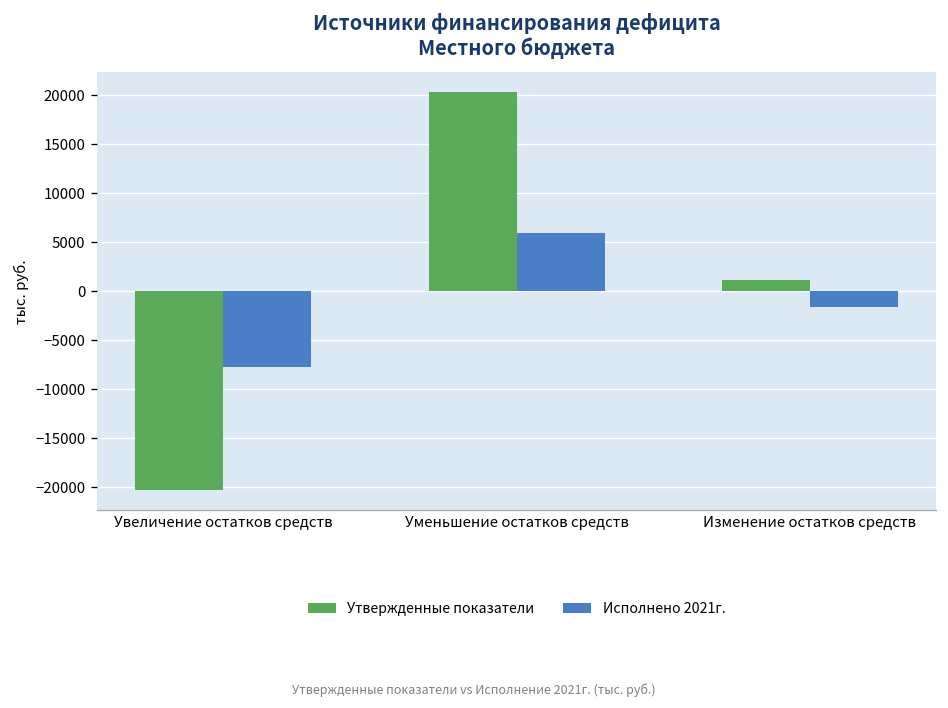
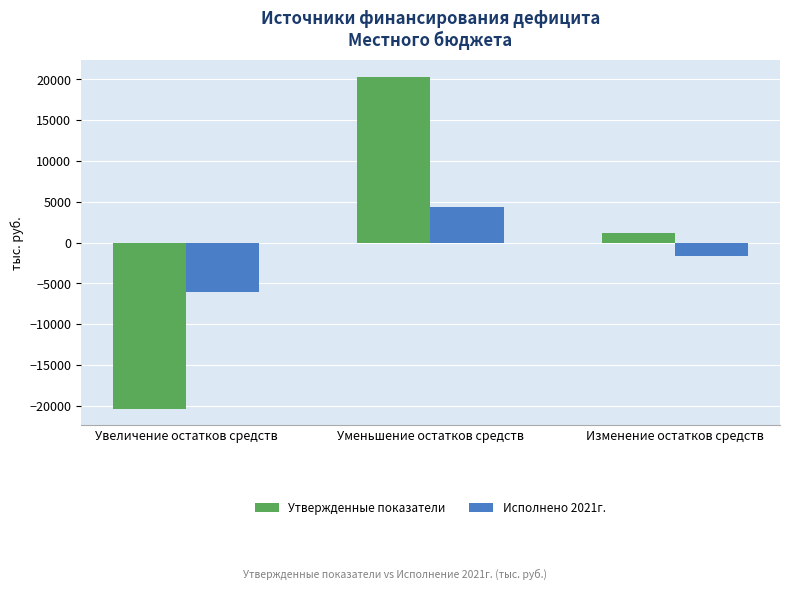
  {
    "Утвержденные показатели": {
      "Увеличение остатков средств": -20000,
      "Уменьшение остатков средств": 20000,
      "Изменение остатков средств": 1000
    },
    "Исполнено 2021г.": {
-     "Увеличение остатков средств": -8000,
-     "Уменьшение остатков средств": 6000,
+     "Увеличение остатков средств": -6000,
+     "Уменьшение остатков средств": 4000,
      "Изменение остатков средств": -2000
    }
  }
